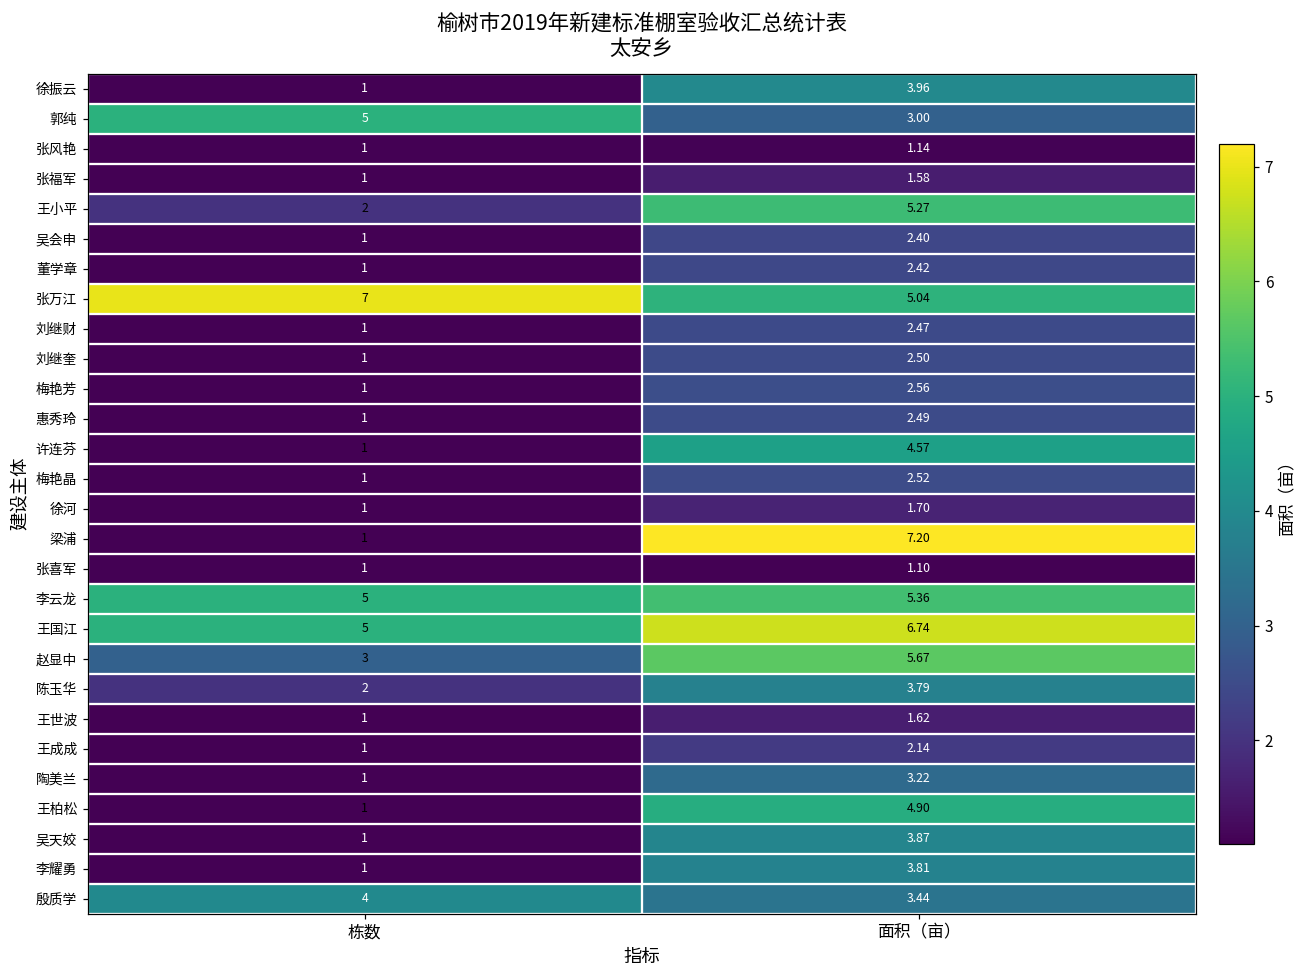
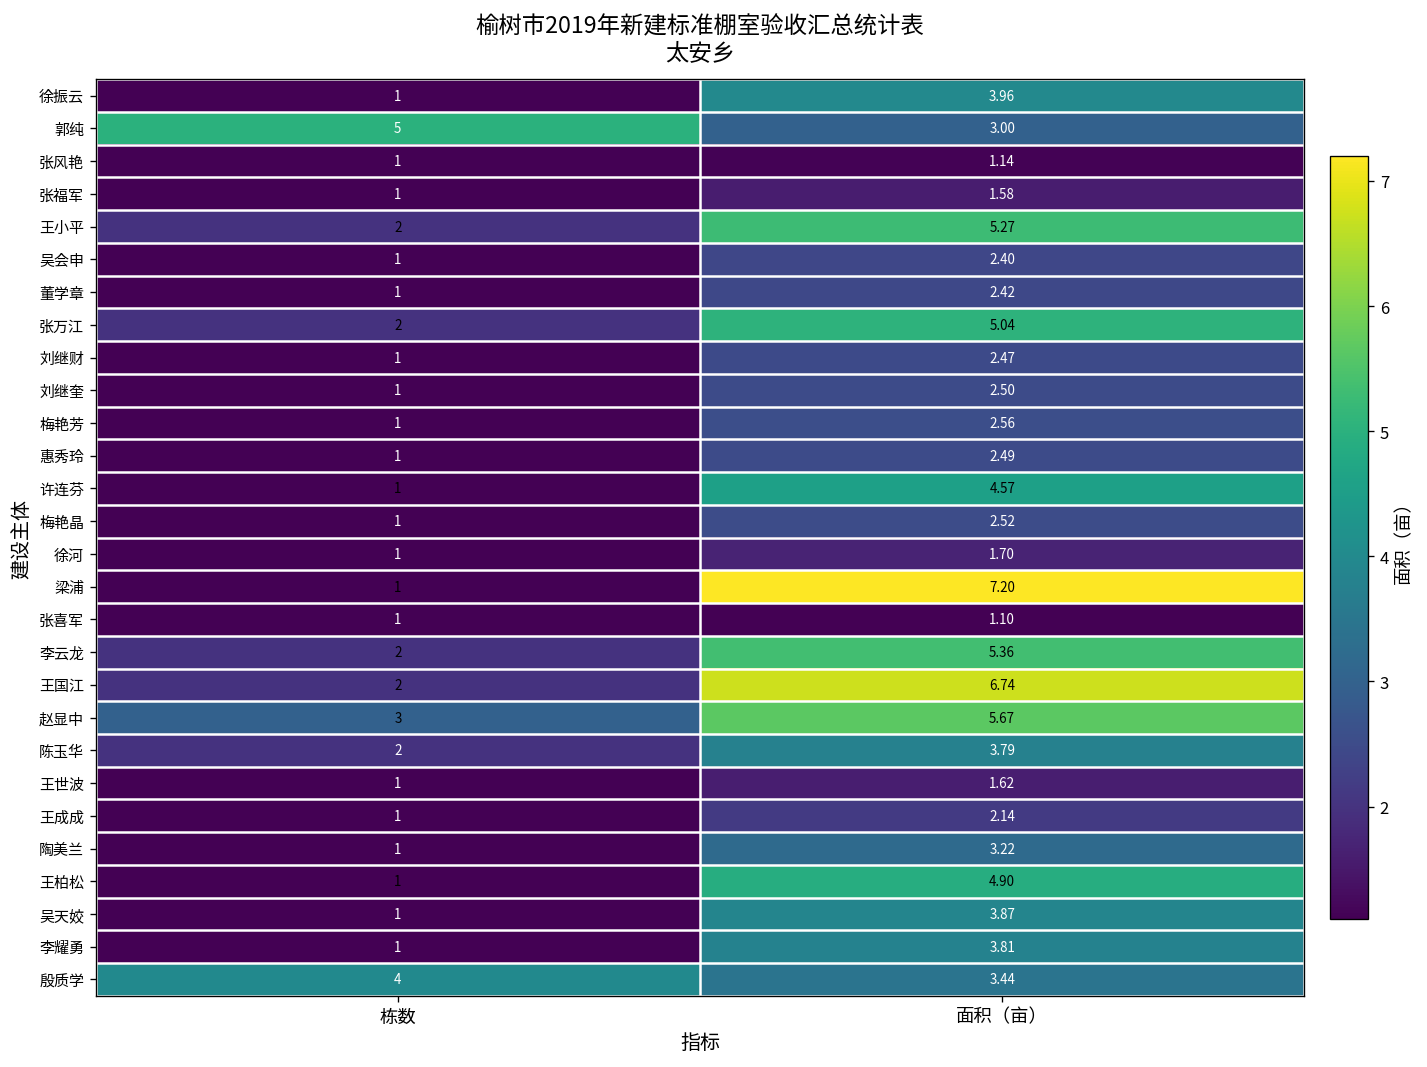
  {
    "徐振云": {
      "栋数": 1,
      "面积（亩）": 3.96
    },
    "郭纯": {
      "栋数": 5,
      "面积（亩）": 3.00
    },
    "张风艳": {
      "栋数": 1,
      "面积（亩）": 1.14
    },
    "张福军": {
      "栋数": 1,
      "面积（亩）": 1.58
    },
    "王小平": {
      "栋数": 2,
      "面积（亩）": 5.27
    },
    "吴会申": {
      "栋数": 1,
      "面积（亩）": 2.40
    },
    "董学章": {
      "栋数": 1,
      "面积（亩）": 2.42
    },
    "张万江": {
-     "栋数": 7,
+     "栋数": 2,
      "面积（亩）": 5.04
    },
    "刘继财": {
      "栋数": 1,
      "面积（亩）": 2.47
    },
    "刘继奎": {
      "栋数": 1,
      "面积（亩）": 2.50
    },
    "梅艳芳": {
      "栋数": 1,
      "面积（亩）": 2.56
    },
    "惠秀玲": {
      "栋数": 1,
      "面积（亩）": 2.49
    },
    "许连芬": {
      "栋数": 1,
      "面积（亩）": 4.57
    },
    "梅艳晶": {
      "栋数": 1,
      "面积（亩）": 2.52
    },
    "徐河": {
      "栋数": 1,
      "面积（亩）": 1.70
    },
    "梁浦": {
      "栋数": 1,
      "面积（亩）": 7.20
    },
    "张喜军": {
      "栋数": 1,
      "面积（亩）": 1.10
    },
    "李云龙": {
-     "栋数": 5,
+     "栋数": 2,
      "面积（亩）": 5.36
    },
    "王国江": {
-     "栋数": 5,
+     "栋数": 2,
      "面积（亩）": 6.74
    },
    "赵显中": {
      "栋数": 3,
      "面积（亩）": 5.67
    },
    "陈玉华": {
      "栋数": 2,
      "面积（亩）": 3.79
    },
    "王世波": {
      "栋数": 1,
      "面积（亩）": 1.62
    },
    "王成成": {
      "栋数": 1,
      "面积（亩）": 2.14
    },
    "陶美兰": {
      "栋数": 1,
      "面积（亩）": 3.22
    },
    "王柏松": {
      "栋数": 1,
      "面积（亩）": 4.90
    },
    "吴天姣": {
      "栋数": 1,
      "面积（亩）": 3.87
    },
    "李耀勇": {
      "栋数": 1,
      "面积（亩）": 3.81
    },
    "殷质学": {
      "栋数": 4,
      "面积（亩）": 3.44
    }
  }
